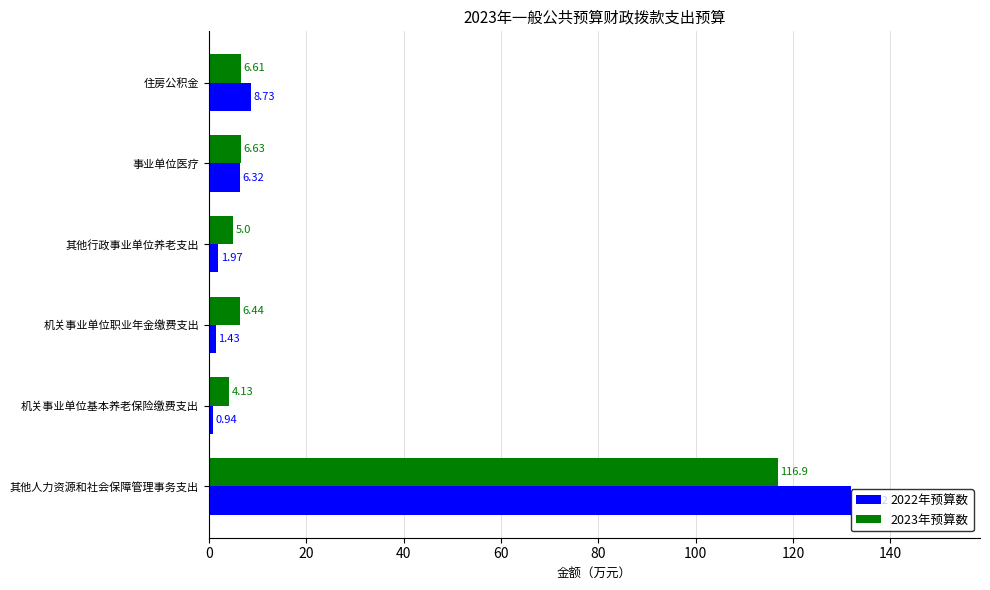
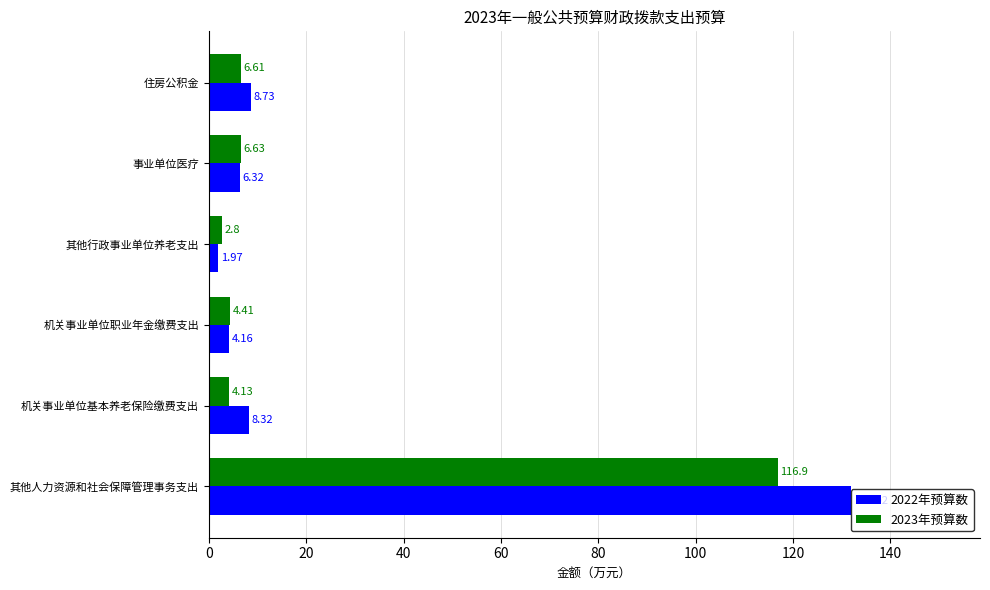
  {
    "2022年预算数": {
      "住房公积金": 8.73,
      "事业单位医疗": 6.32,
      "其他行政事业单位养老支出": 1.97,
-     "机关事业单位职业年金缴费支出": 1.43,
-     "机关事业单位基本养老保险缴费支出": 0.94
+     "机关事业单位职业年金缴费支出": 4.16,
+     "机关事业单位基本养老保险缴费支出": 8.32
    },
    "2023年预算数": {
      "住房公积金": 6.61,
      "事业单位医疗": 6.63,
-     "其他行政事业单位养老支出": 5.0,
-     "机关事业单位职业年金缴费支出": 6.44,
+     "其他行政事业单位养老支出": 2.8,
+     "机关事业单位职业年金缴费支出": 4.41,
      "机关事业单位基本养老保险缴费支出": 4.13,
      "其他人力资源和社会保障管理事务支出": 116.9
    }
  }
